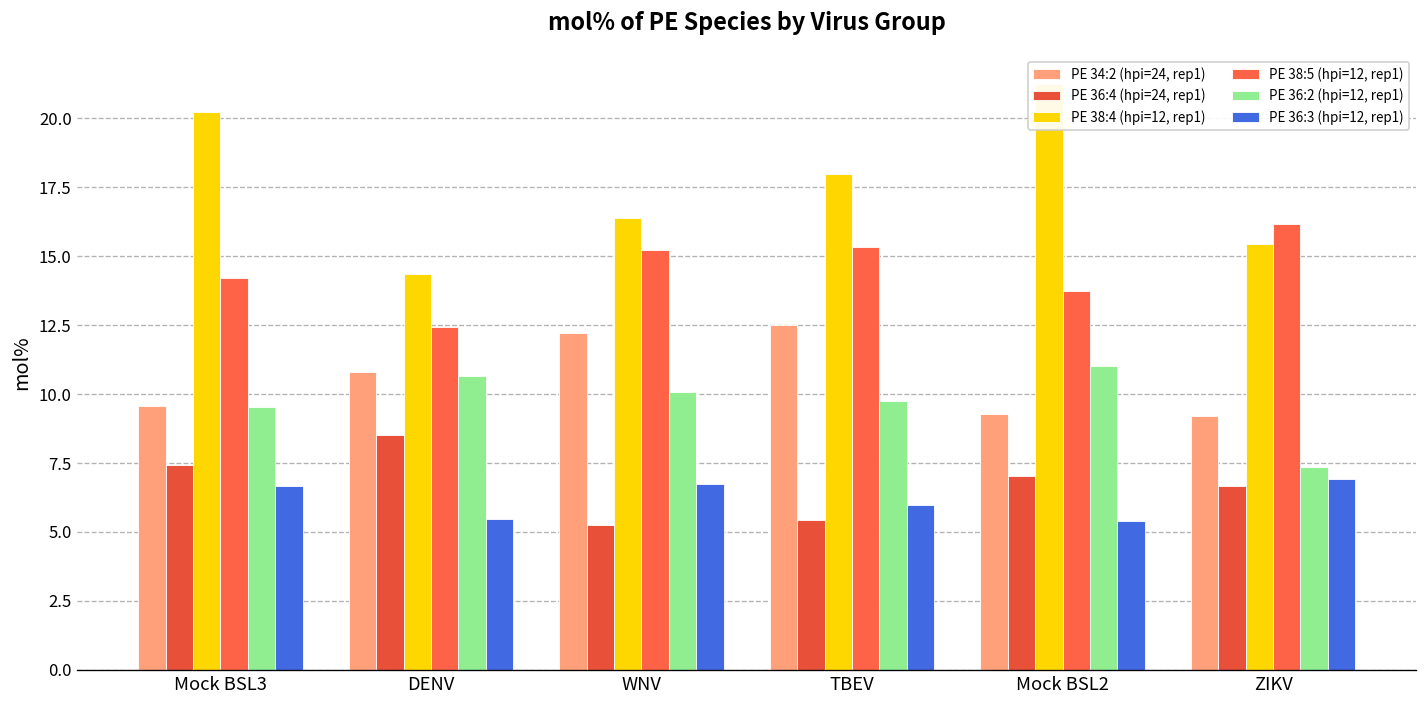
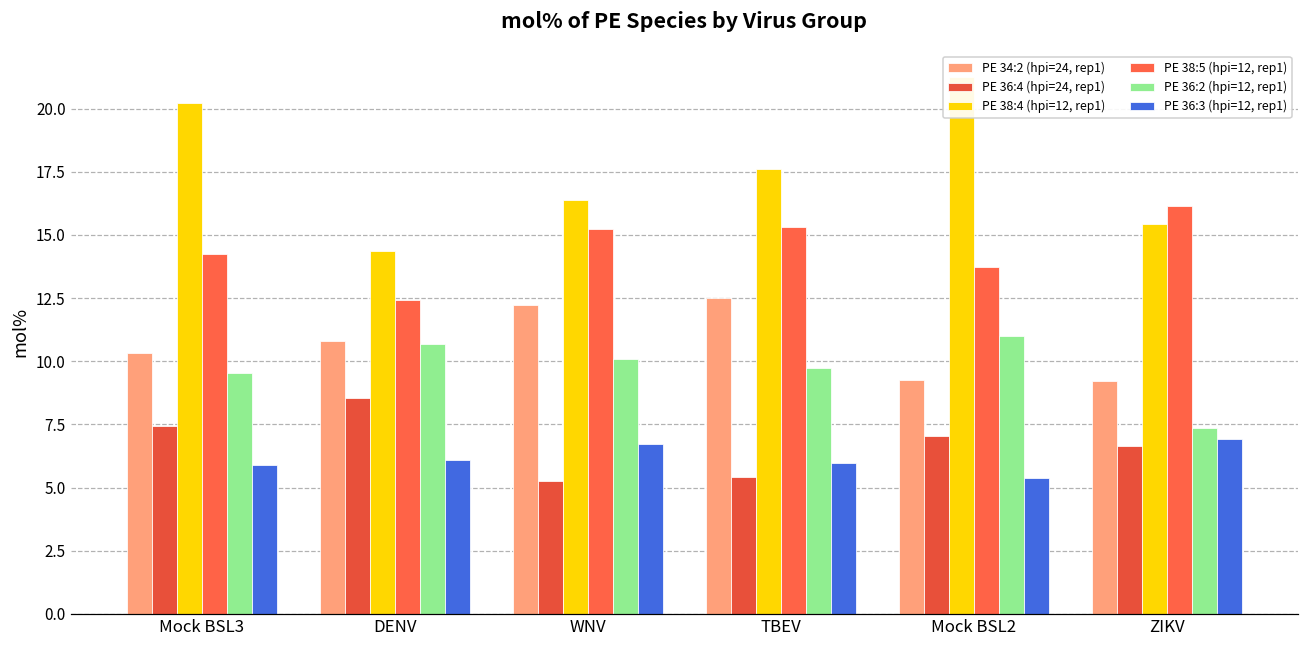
  {
    "PE 34:2 (hpi=24, rep1)": {
-     "Mock BSL3": 9.6,
+     "Mock BSL3": 10.3,
      "DENV": 10.8,
      "WNV": 12.2,
      "TBEV": 12.5,
      "Mock BSL2": 9.3,
      "ZIKV": 9.2
    },
    "PE 38:4 (hpi=12, rep1)": {
      "Mock BSL3": 20.2,
      "DENV": 14.4,
      "WNV": 16.4,
-     "TBEV": 18.0,
+     "TBEV": 17.6,
      "ZIKV": 15.4
    },
    "PE 36:2 (hpi=12, rep1)": {
      "Mock BSL3": 9.5,
      "DENV": 10.7,
      "WNV": 10.1,
      "TBEV": 9.7,
      "Mock BSL2": 11.0,
      "ZIKV": 7.3
    },
    "PE 36:3 (hpi=12, rep1)": {
-     "Mock BSL3": 6.7,
-     "DENV": 5.5,
+     "Mock BSL3": 5.9,
+     "DENV": 6.1,
      "WNV": 6.7,
      "TBEV": 6.0,
      "Mock BSL2": 5.4,
      "ZIKV": 6.9
    }
  }
